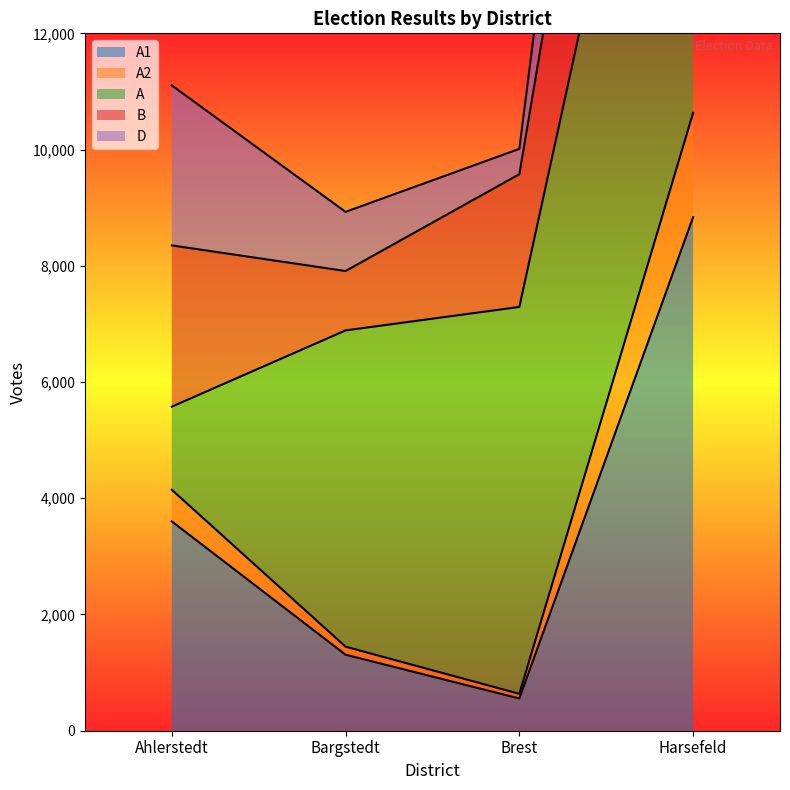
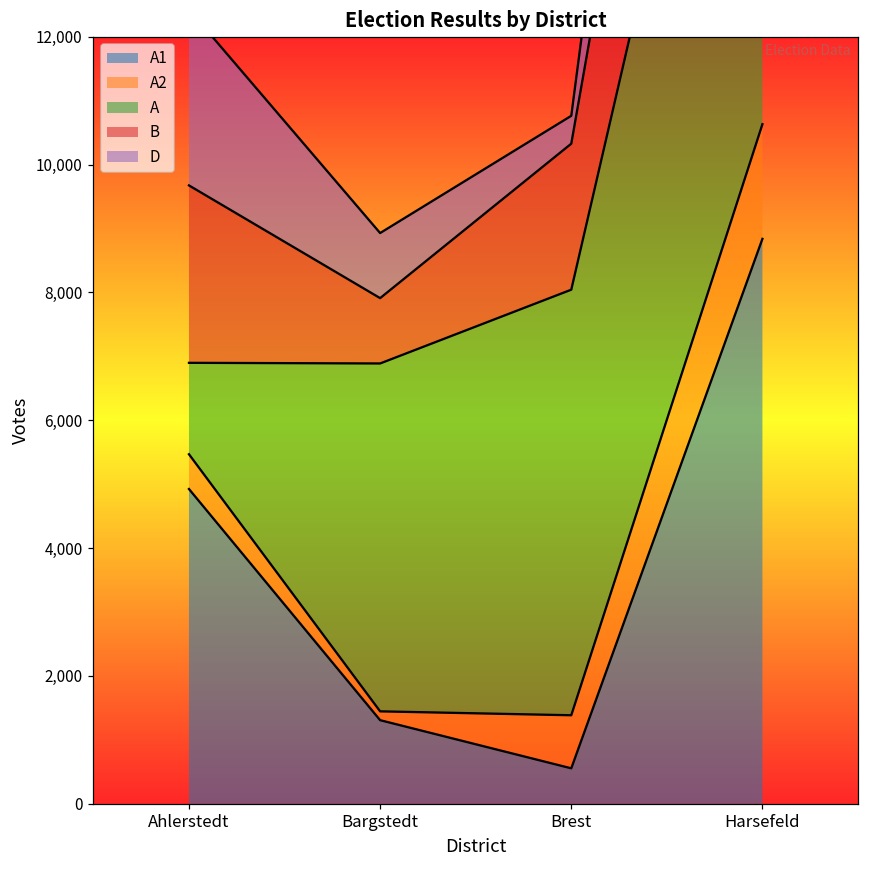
  {
    "A1": {
-     "Ahlerstedt": "3,600",
+     "Ahlerstedt": "4,900",
      "Bargstedt": "1,300",
      "Brest": "600",
      "Harsefeld": "8,800"
    },
    "A2": {
      "Ahlerstedt": "500",
      "Bargstedt": "100",
-     "Brest": "100",
+     "Brest": "800",
      "Harsefeld": "1,800"
    },
    "A": {
      "Ahlerstedt": "1,400",
      "Bargstedt": "5,400",
      "Brest": "6,700"
    },
    "B": {
      "Ahlerstedt": "2,800",
      "Bargstedt": "1,000",
      "Brest": "2,300"
    },
    "D": {
      "Bargstedt": "1,000",
      "Brest": "400"
    }
  }
